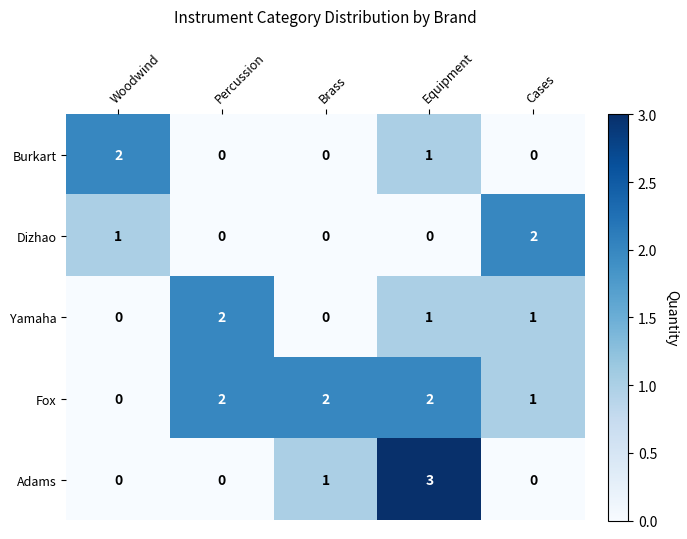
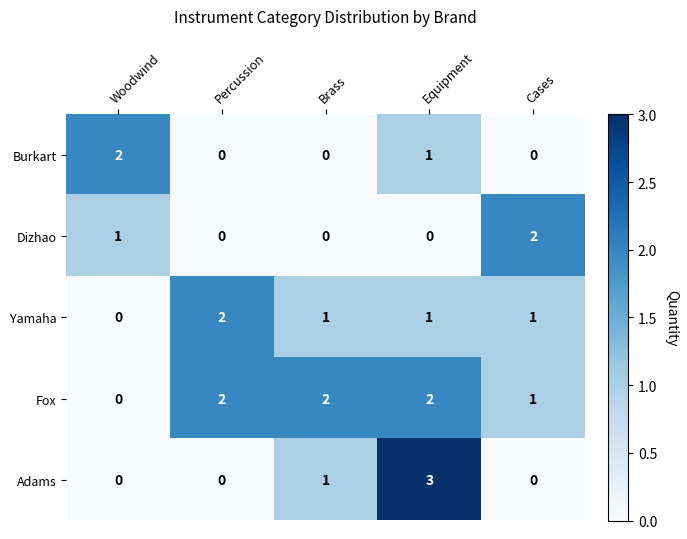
  {
    "Burkart": {
      "Woodwind": 2,
      "Percussion": 0,
      "Brass": 0,
      "Equipment": 1,
      "Cases": 0
    },
    "Dizhao": {
      "Woodwind": 1,
      "Percussion": 0,
      "Brass": 0,
      "Equipment": 0,
      "Cases": 2
    },
    "Yamaha": {
      "Woodwind": 0,
      "Percussion": 2,
-     "Brass": 0,
+     "Brass": 1,
      "Equipment": 1,
      "Cases": 1
    },
    "Fox": {
      "Woodwind": 0,
      "Percussion": 2,
      "Brass": 2,
      "Equipment": 2,
      "Cases": 1
    },
    "Adams": {
      "Woodwind": 0,
      "Percussion": 0,
      "Brass": 1,
      "Equipment": 3,
      "Cases": 0
    }
  }
